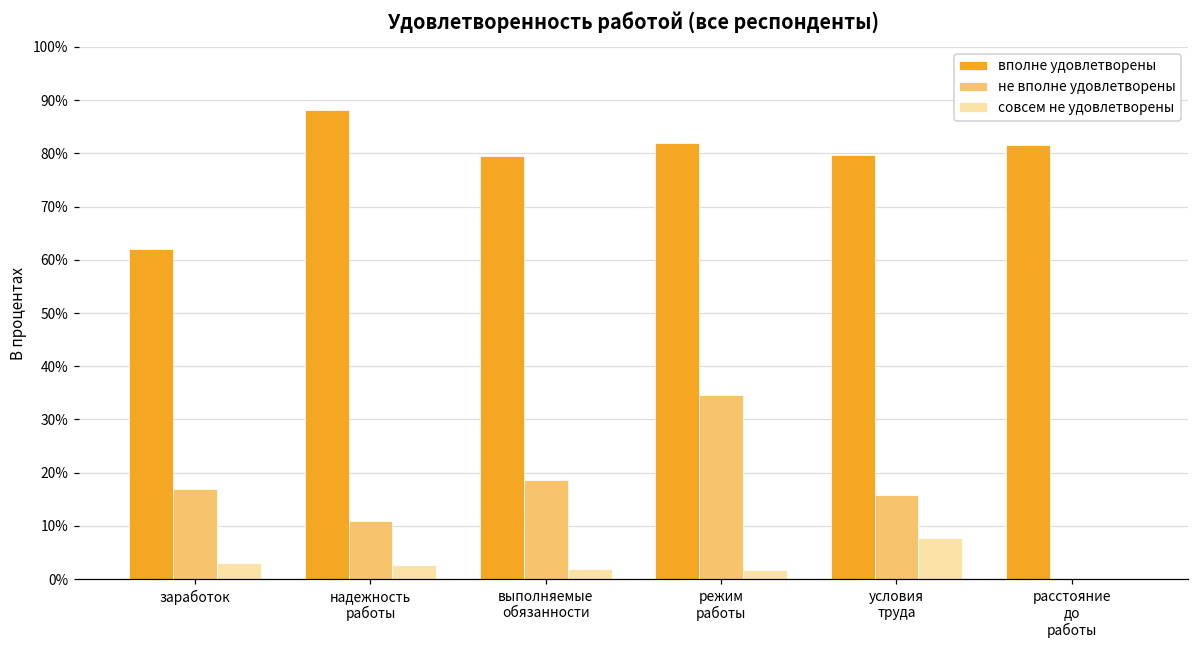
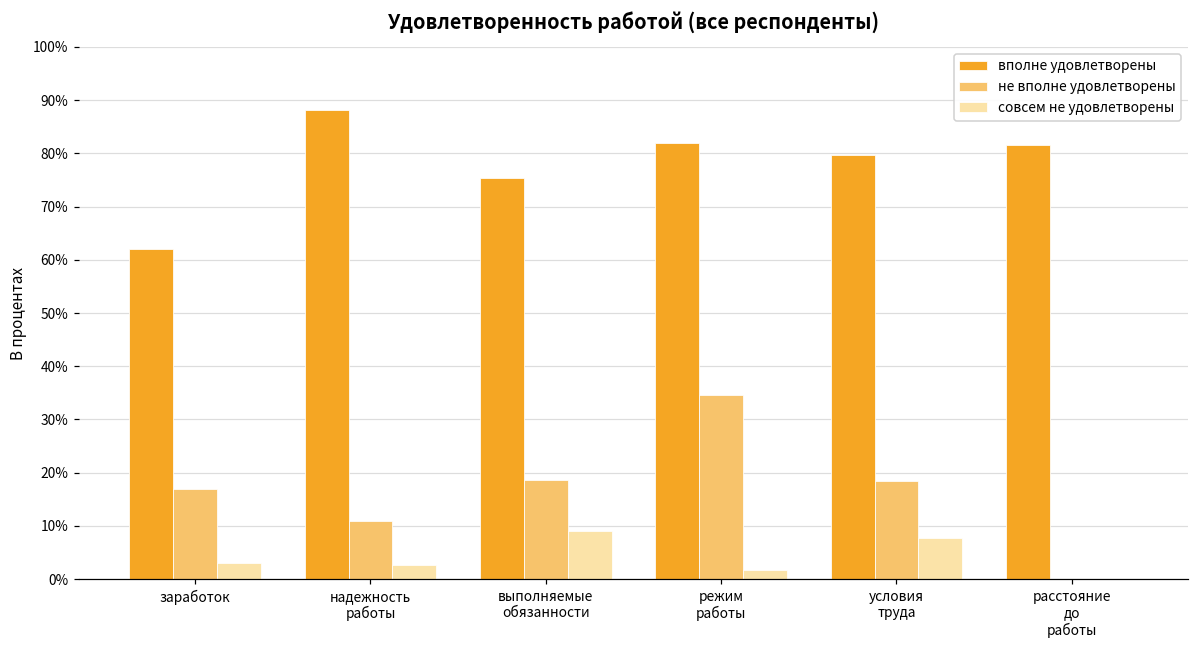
  {
    "вполне удовлетворены": {
      "заработок": "62%",
      "надежность работы": "88%",
-     "выполняемые обязанности": "80%",
+     "выполняемые обязанности": "75%",
      "режим работы": "82%",
      "условия труда": "80%",
      "расстояние до работы": "82%"
    },
    "не вполне удовлетворены": {
      "заработок": "17%",
      "надежность работы": "11%",
      "выполняемые обязанности": "19%",
      "режим работы": "35%",
-     "условия труда": "16%",
+     "условия труда": "18%",
      "расстояние до работы": "0%"
    },
    "совсем не удовлетворены": {
      "заработок": "3%",
      "надежность работы": "3%",
-     "выполняемые обязанности": "2%",
+     "выполняемые обязанности": "9%",
      "режим работы": "2%",
      "условия труда": "8%",
      "расстояние до работы": "0%"
    }
  }
